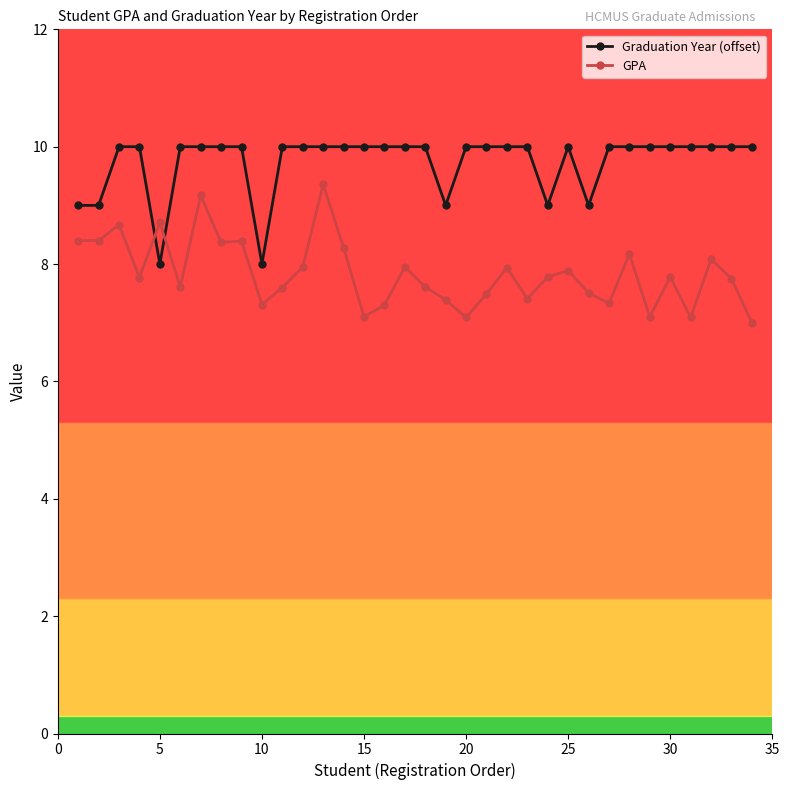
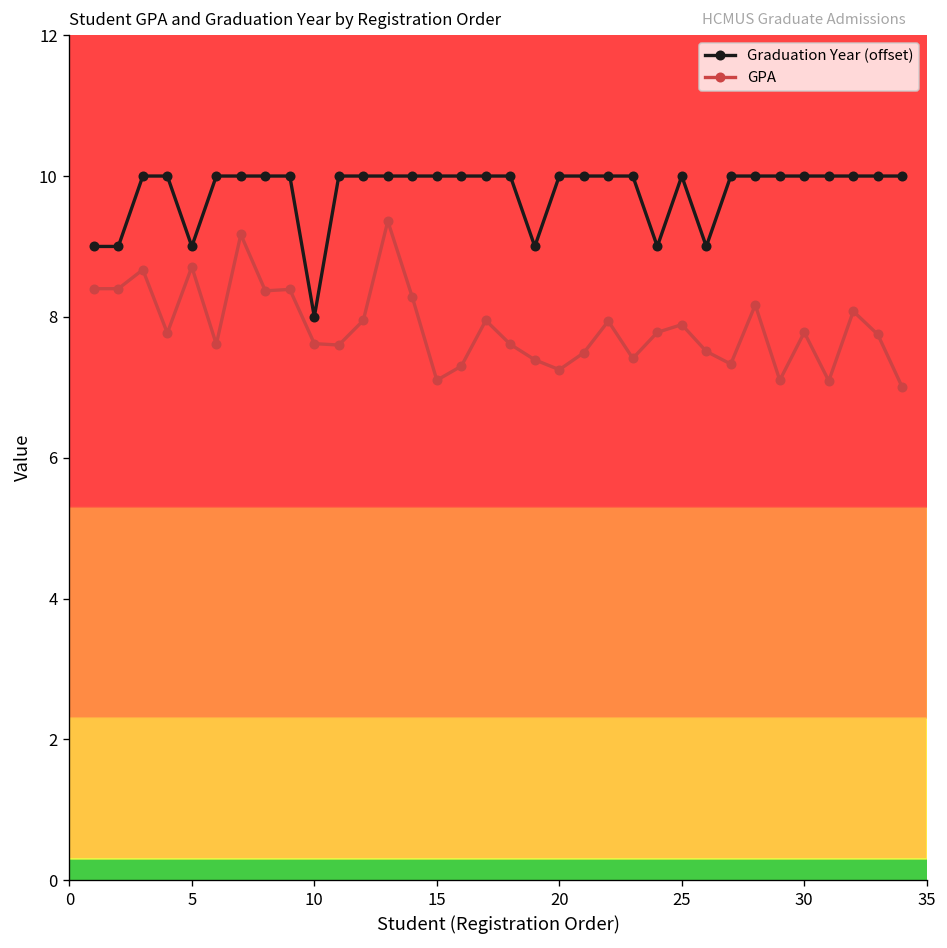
  {
    "Graduation Year (offset)": {
-     "5": 8.0,
+     "5": 9.0,
      "10": 8.0,
      "15": 10.0,
      "20": 10.0,
      "25": 10.0,
      "30": 10.0
    },
    "GPA": {
      "5": 8.7,
-     "10": 7.3,
+     "10": 7.6,
      "15": 7.1,
-     "20": 7.1,
+     "20": 7.3,
      "25": 7.9,
      "30": 7.8
    }
  }
